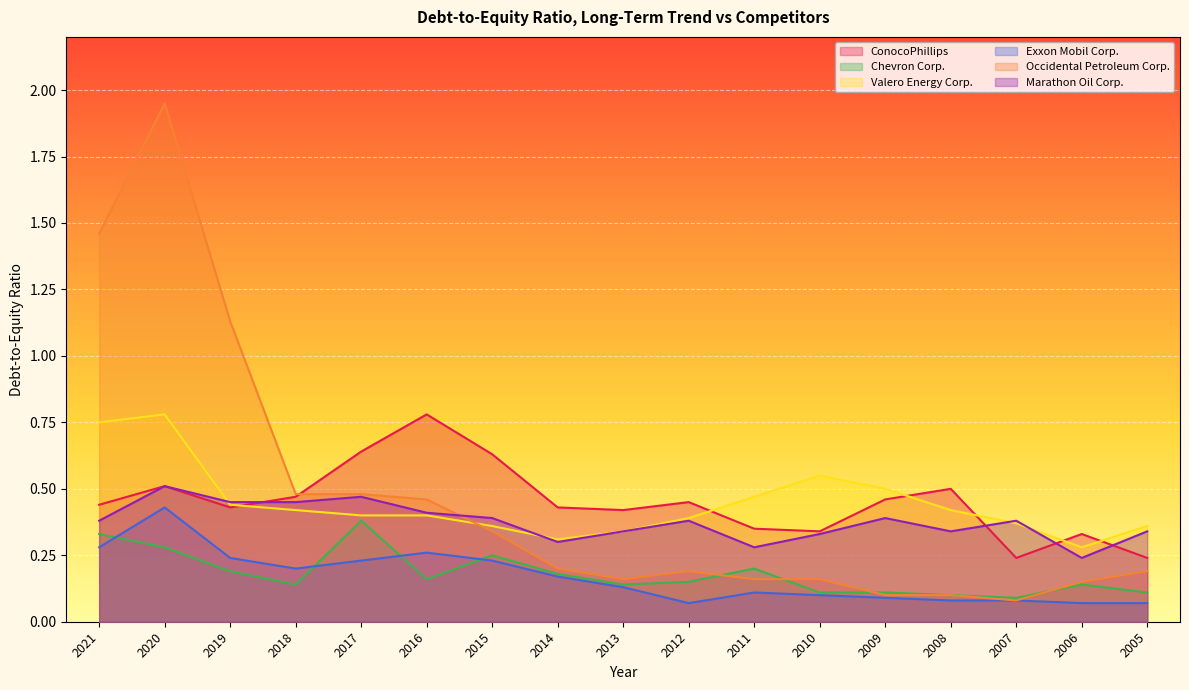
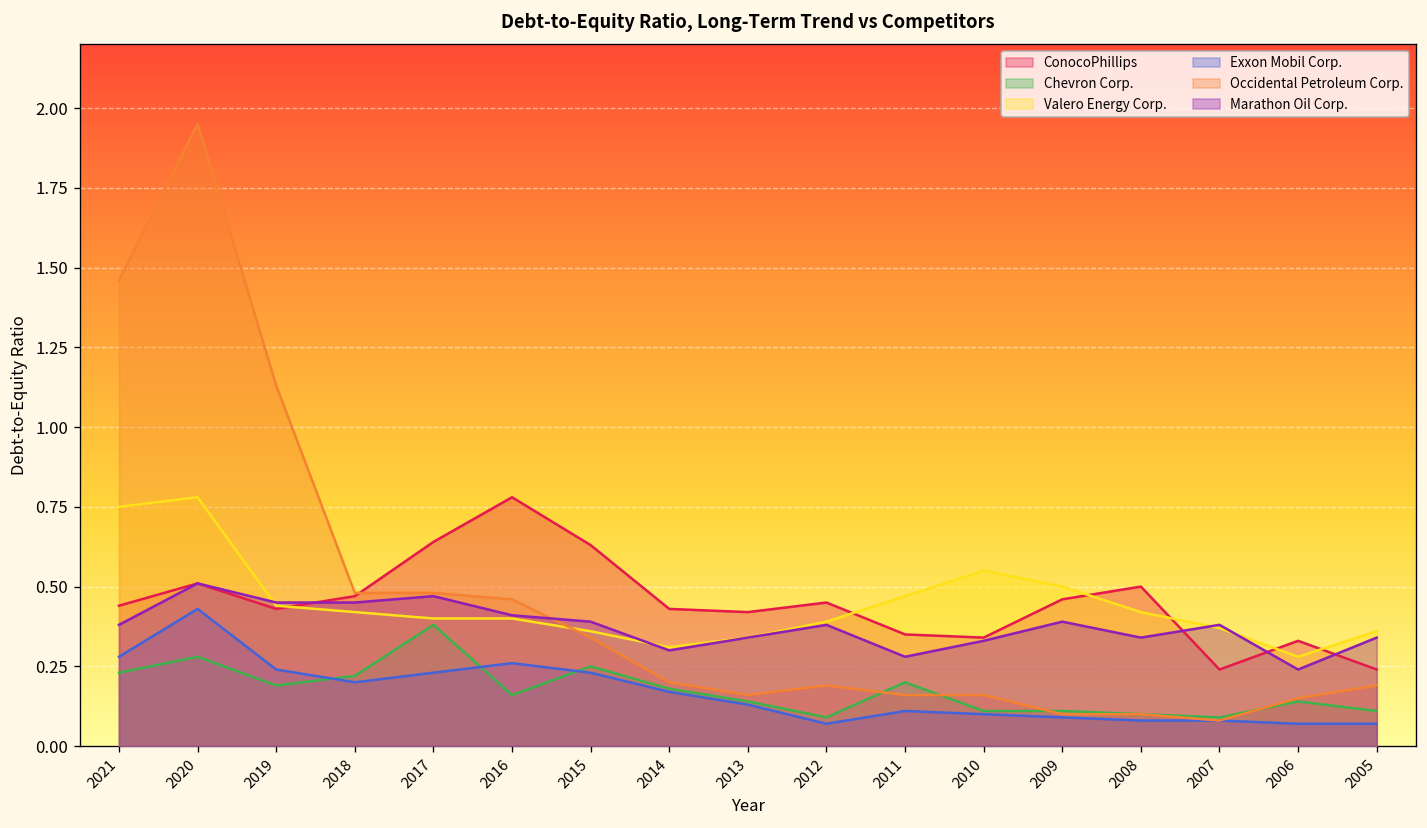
  {
    "Chevron Corp.": {
-     "2021": 0.33,
+     "2021": 0.23,
      "2020": 0.28,
      "2019": 0.19,
-     "2018": 0.14,
+     "2018": 0.22,
      "2017": 0.38,
      "2016": 0.16,
      "2015": 0.25,
      "2014": 0.18,
      "2013": 0.14,
-     "2012": 0.15,
+     "2012": 0.09,
      "2011": 0.20,
      "2010": 0.11,
      "2009": 0.11,
      "2007": 0.09,
      "2006": 0.14,
      "2005": 0.11
    }
  }
